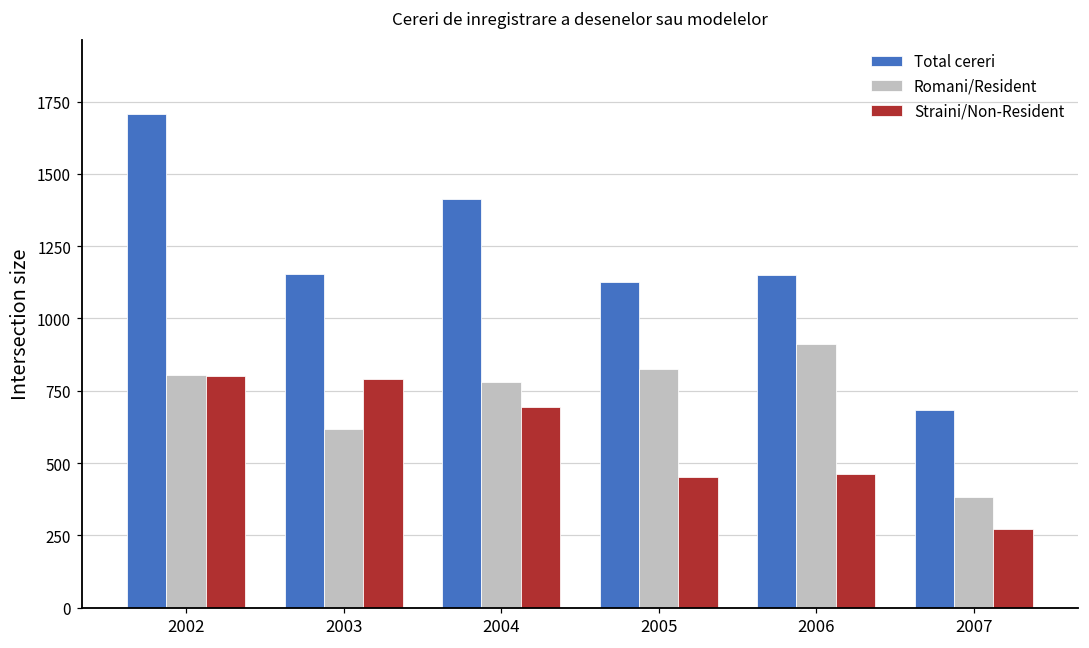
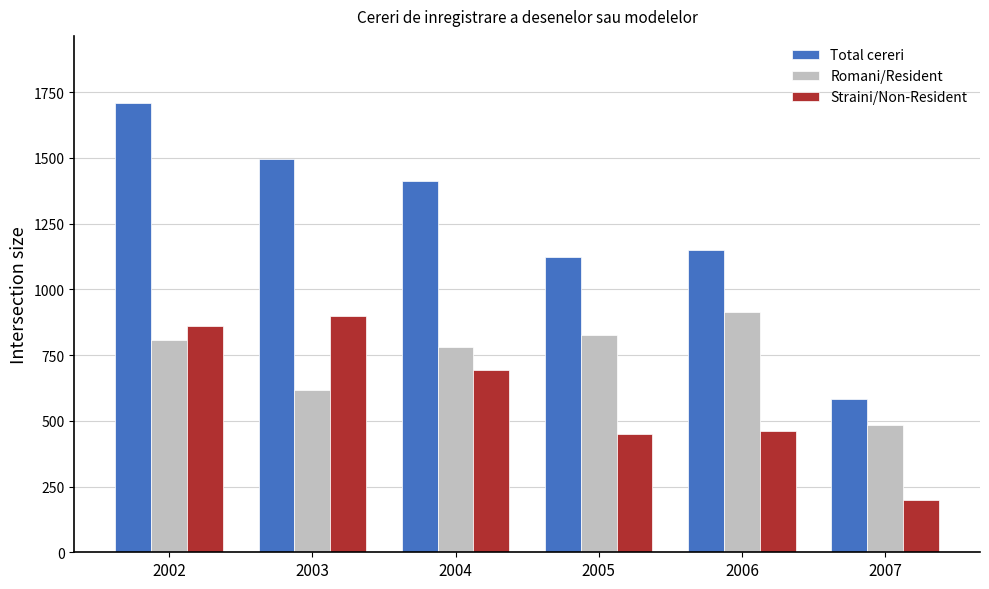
  {
    "Total cereri": {
      "2002": 1710,
-     "2003": 1150,
+     "2003": 1500,
      "2004": 1410,
      "2005": 1130,
      "2006": 1150,
-     "2007": 680
+     "2007": 580
    },
    "Romani/Resident": {
      "2002": 810,
      "2003": 620,
      "2004": 780,
      "2005": 830,
      "2006": 910,
-     "2007": 380
+     "2007": 490
    },
    "Straini/Non-Resident": {
-     "2002": 800,
-     "2003": 790,
+     "2002": 860,
+     "2003": 900,
      "2004": 690,
      "2005": 450,
      "2006": 460,
-     "2007": 270
+     "2007": 200
    }
  }
